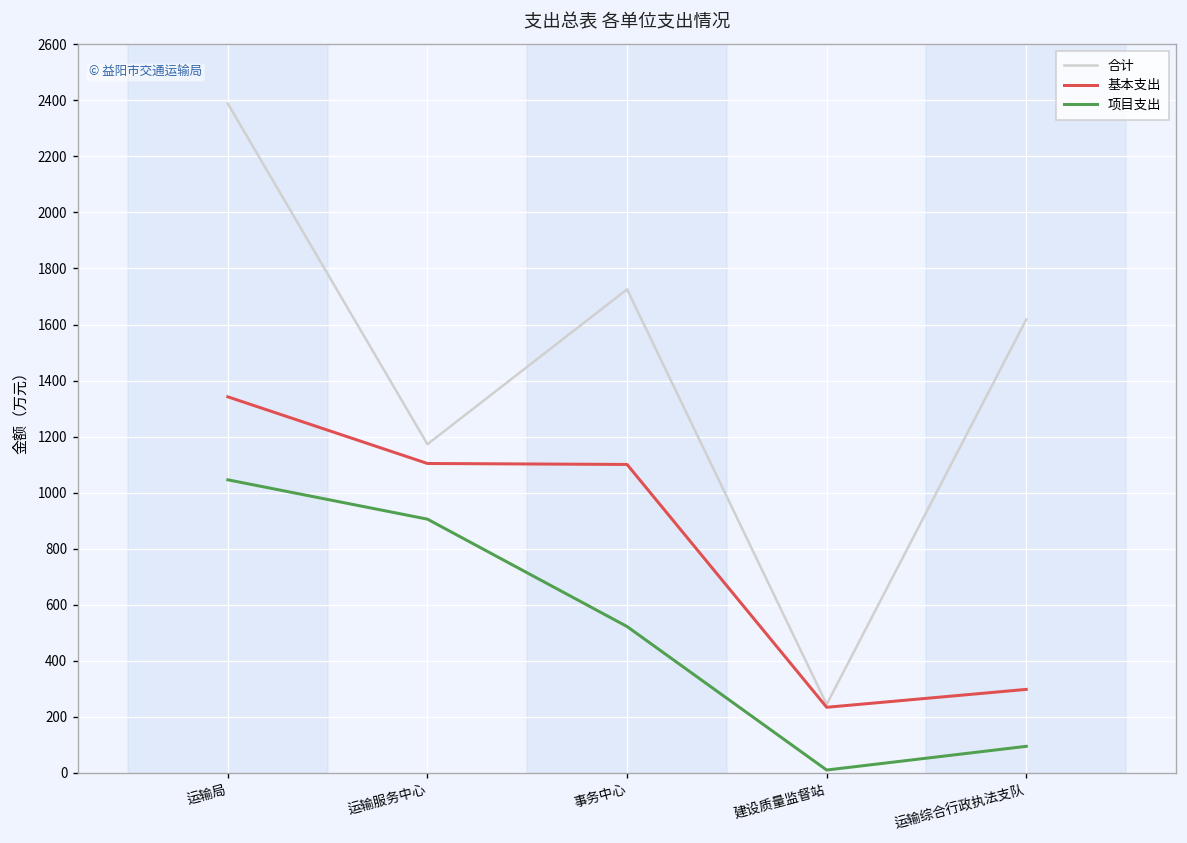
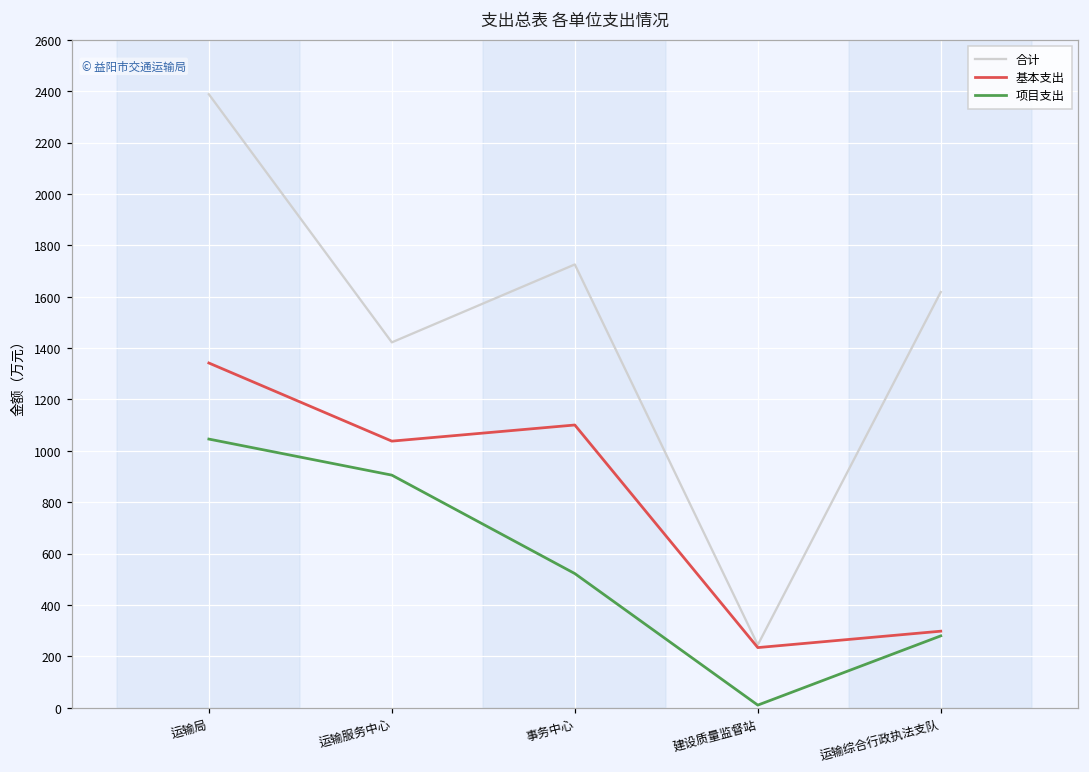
  {
    "合计": {
      "运输局": 2390,
-     "运输服务中心": 1170,
+     "运输服务中心": 1420,
      "事务中心": 1730,
      "运输综合行政执法支队": 1620
    },
    "基本支出": {
      "运输局": 1340,
-     "运输服务中心": 1100,
+     "运输服务中心": 1040,
      "事务中心": 1100,
      "运输综合行政执法支队": 300
    },
    "项目支出": {
      "运输局": 1050,
      "运输服务中心": 910,
      "事务中心": 520,
      "建设质量监督站": 10,
-     "运输综合行政执法支队": 100
+     "运输综合行政执法支队": 280
    }
  }
